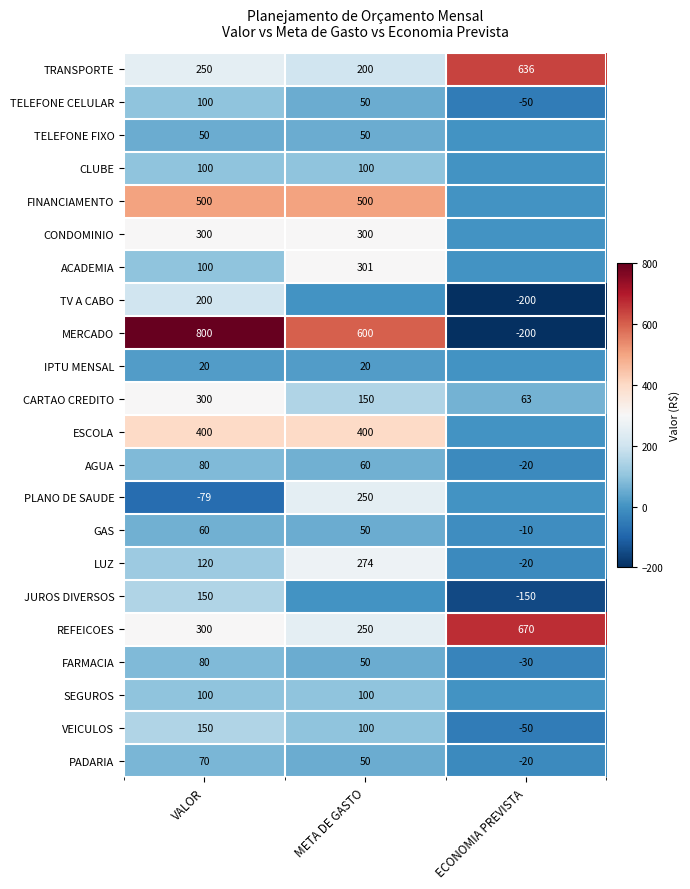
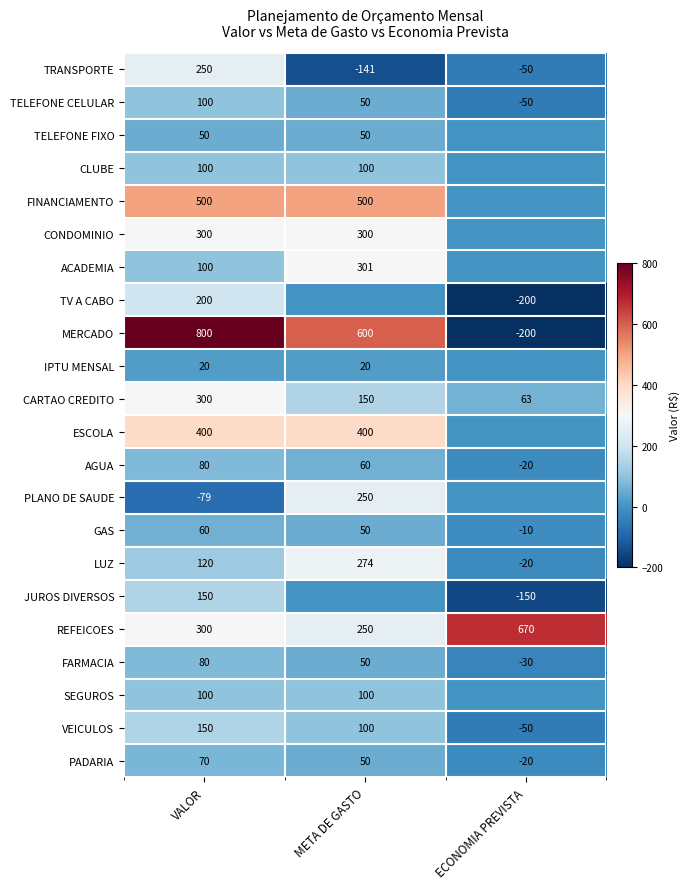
  {
    "TRANSPORTE": {
      "VALOR": 250,
-     "META DE GASTO": 200,
-     "ECONOMIA PREVISTA": 636
+     "META DE GASTO": -141,
+     "ECONOMIA PREVISTA": -50
    },
    "TELEFONE CELULAR": {
      "VALOR": 100,
      "META DE GASTO": 50,
      "ECONOMIA PREVISTA": -50
    },
    "TELEFONE FIXO": {
      "VALOR": 50,
      "META DE GASTO": 50
    },
    "CLUBE": {
      "VALOR": 100,
      "META DE GASTO": 100
    },
    "FINANCIAMENTO": {
      "VALOR": 500,
      "META DE GASTO": 500
    },
    "CONDOMINIO": {
      "VALOR": 300,
      "META DE GASTO": 300
    },
    "ACADEMIA": {
      "VALOR": 100,
      "META DE GASTO": 301
    },
    "TV A CABO": {
      "VALOR": 200,
      "ECONOMIA PREVISTA": -200
    },
    "MERCADO": {
      "VALOR": 800,
      "META DE GASTO": 600,
      "ECONOMIA PREVISTA": -200
    },
    "IPTU MENSAL": {
      "VALOR": 20,
      "META DE GASTO": 20
    },
    "CARTAO CREDITO": {
      "VALOR": 300,
      "META DE GASTO": 150,
      "ECONOMIA PREVISTA": 63
    },
    "ESCOLA": {
      "VALOR": 400,
      "META DE GASTO": 400
    },
    "AGUA": {
      "VALOR": 80,
      "META DE GASTO": 60,
      "ECONOMIA PREVISTA": -20
    },
    "PLANO DE SAUDE": {
      "VALOR": -79,
      "META DE GASTO": 250
    },
    "GAS": {
      "VALOR": 60,
      "META DE GASTO": 50,
      "ECONOMIA PREVISTA": -10
    },
    "LUZ": {
      "VALOR": 120,
      "META DE GASTO": 274,
      "ECONOMIA PREVISTA": -20
    },
    "JUROS DIVERSOS": {
      "VALOR": 150,
      "ECONOMIA PREVISTA": -150
    },
    "REFEICOES": {
      "VALOR": 300,
      "META DE GASTO": 250,
      "ECONOMIA PREVISTA": 670
    },
    "FARMACIA": {
      "VALOR": 80,
      "META DE GASTO": 50,
      "ECONOMIA PREVISTA": -30
    },
    "SEGUROS": {
      "VALOR": 100,
      "META DE GASTO": 100
    },
    "VEICULOS": {
      "VALOR": 150,
      "META DE GASTO": 100,
      "ECONOMIA PREVISTA": -50
    },
    "PADARIA": {
      "VALOR": 70,
      "META DE GASTO": 50,
      "ECONOMIA PREVISTA": -20
    }
  }
